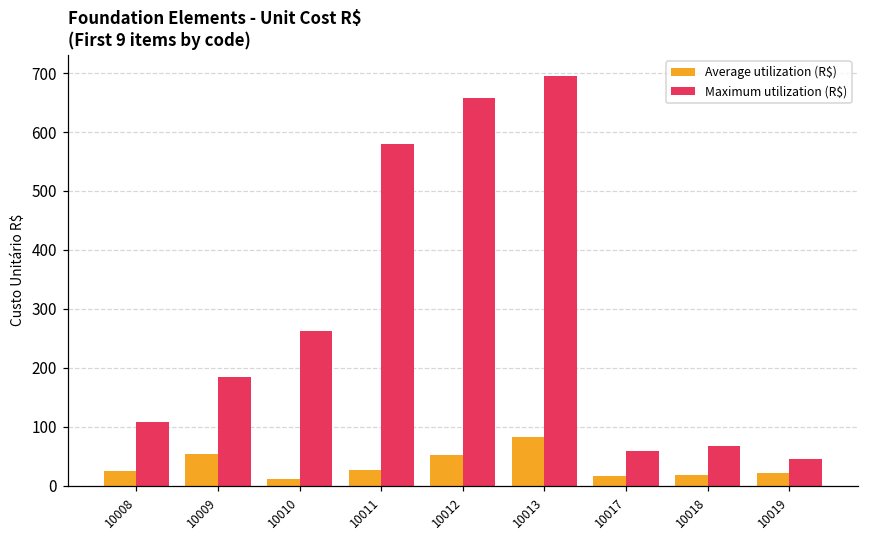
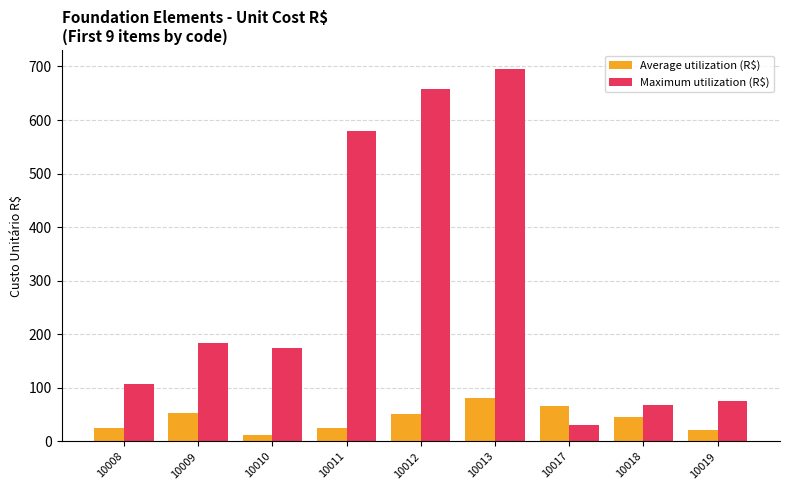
  {
    "Average utilization (R$)": {
      "10008": 20,
      "10009": 50,
      "10010": 10,
      "10011": 30,
      "10012": 50,
      "10013": 80,
-     "10017": 20,
-     "10018": 20,
+     "10017": 70,
+     "10018": 50,
      "10019": 20
    },
    "Maximum utilization (R$)": {
      "10008": 110,
      "10009": 180,
-     "10010": 260,
+     "10010": 170,
      "10011": 580,
      "10012": 660,
      "10013": 700,
-     "10017": 60,
+     "10017": 30,
      "10018": 70,
-     "10019": 50
+     "10019": 70
    }
  }
